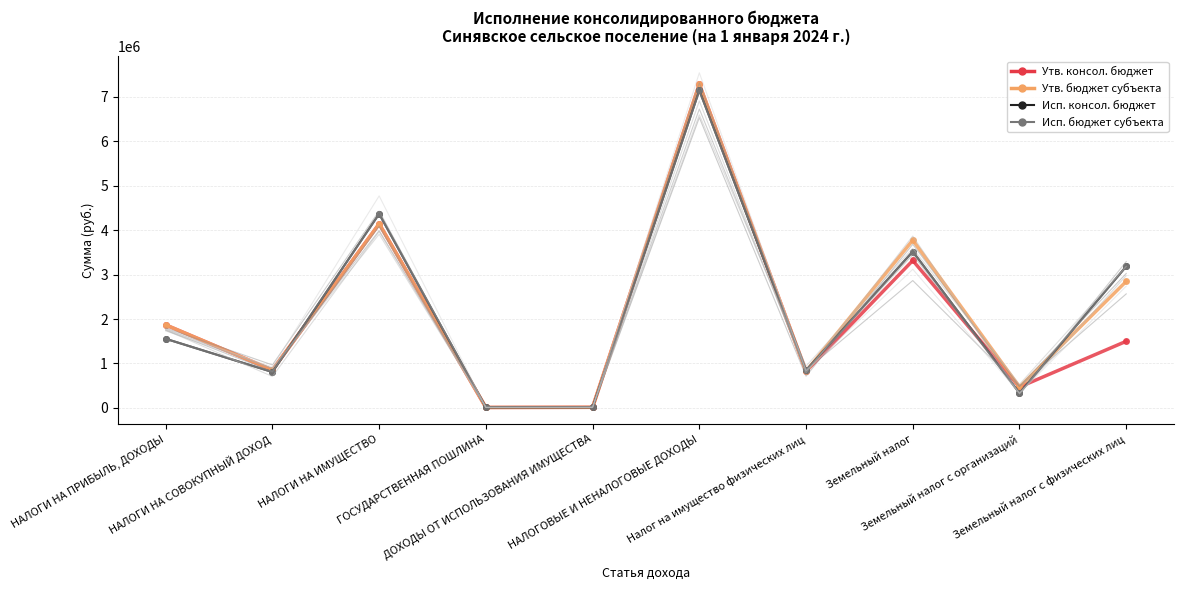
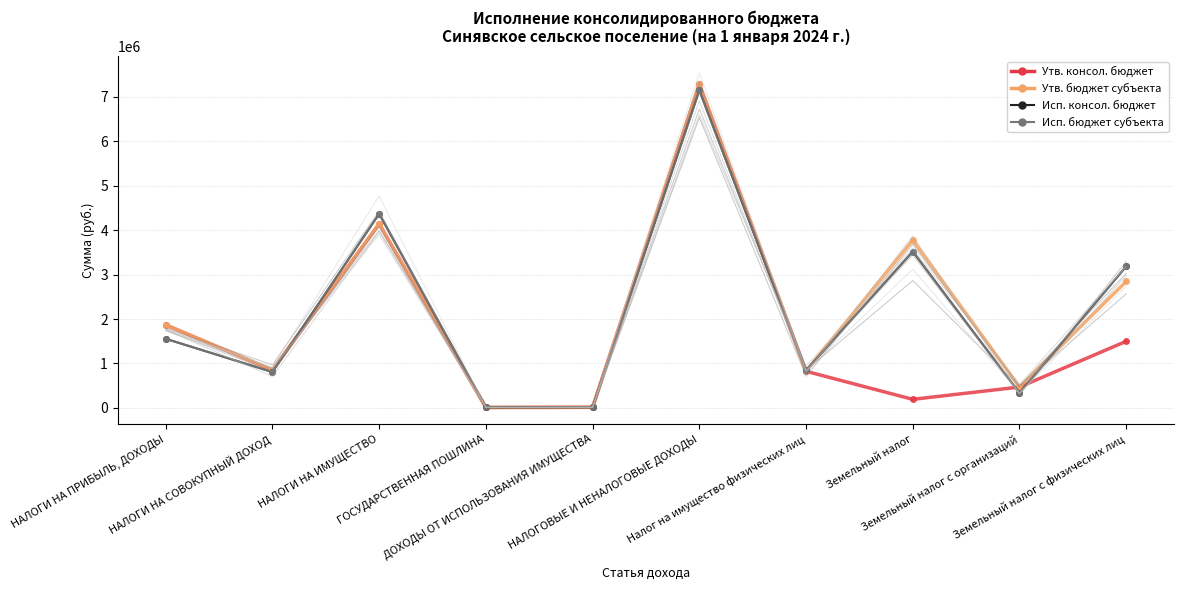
  {
    "Утв. консол. бюджет": {
-     "Земельный налог": 3300000,
+     "Земельный налог": 200000,
      "Земельный налог с физических лиц": 1500000
    },
    "Утв. бюджет субъекта": {
      "Земельный налог": 3800000,
      "Земельный налог с физических лиц": 2800000
    }
  }
